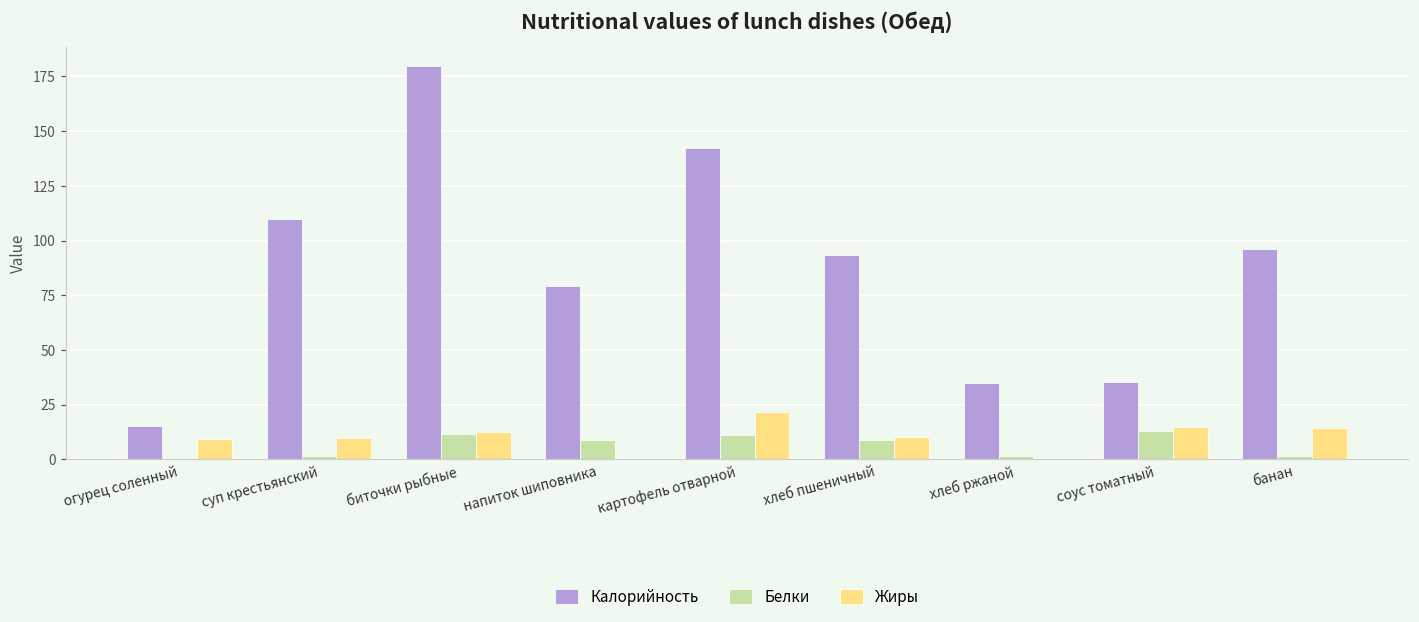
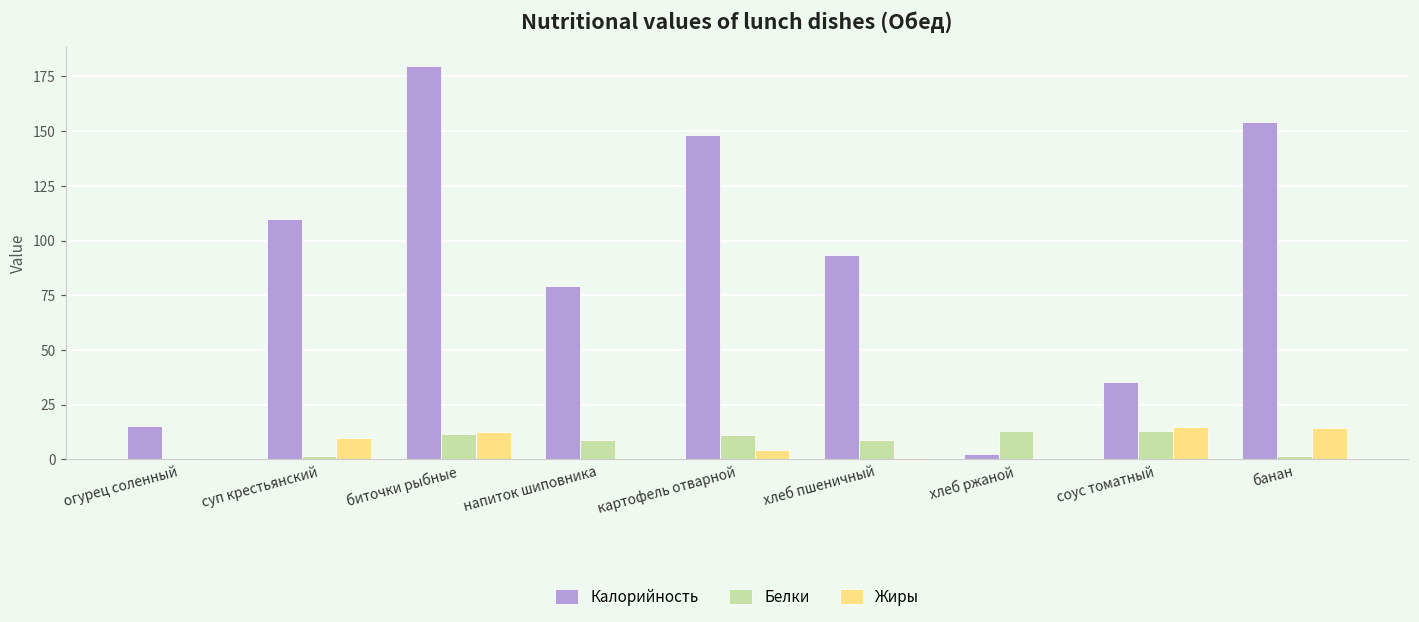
  {
    "Калорийность": {
      "огурец соленный": 15,
      "суп крестьянский": 110,
      "биточки рыбные": 180,
      "напиток шиповника": 79,
-     "картофель отварной": 142,
+     "картофель отварной": 148,
      "хлеб пшеничный": 94,
-     "хлеб ржаной": 35,
+     "хлеб ржаной": 2,
      "соус томатный": 35,
-     "банан": 96
+     "банан": 154
    },
    "Белки": {
      "суп крестьянский": 2,
      "биточки рыбные": 12,
      "напиток шиповника": 9,
      "картофель отварной": 11,
      "хлеб пшеничный": 9,
-     "хлеб ржаной": 1,
+     "хлеб ржаной": 13,
      "соус томатный": 13,
      "банан": 1
    },
    "Жиры": {
-     "огурец соленный": 9,
+     "огурец соленный": 0,
      "суп крестьянский": 10,
      "биточки рыбные": 12,
-     "картофель отварной": 22,
-     "хлеб пшеничный": 10,
+     "картофель отварной": 4,
+     "хлеб пшеничный": 0,
      "соус томатный": 15,
      "банан": 14
    }
  }
